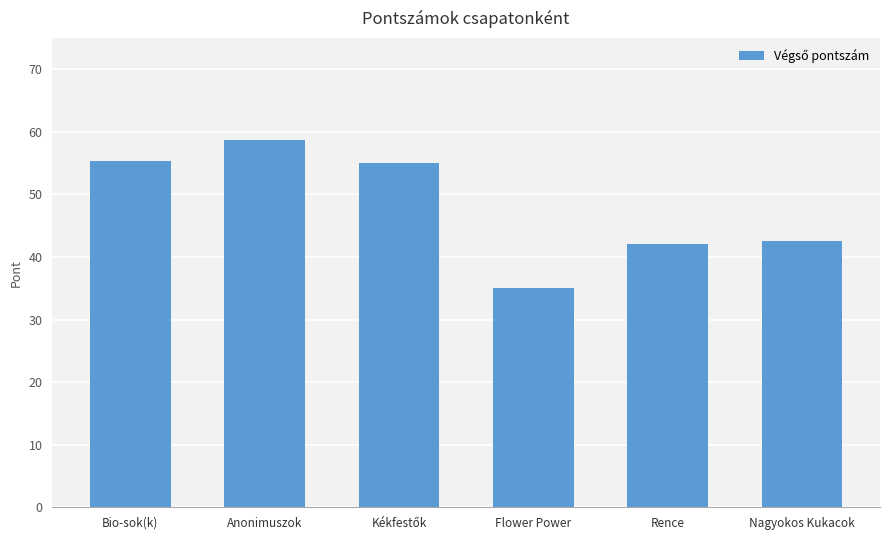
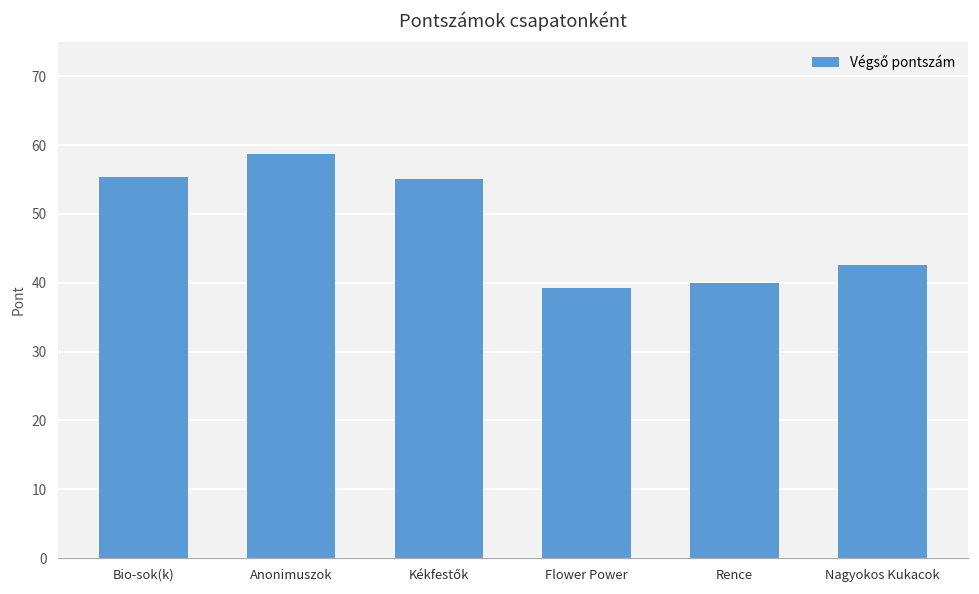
  {
    "Bio-sok(k)": 55,
    "Anonimuszok": 59,
    "Kékfestők": 55,
-   "Flower Power": 35,
-   "Rence": 42,
+   "Flower Power": 39,
+   "Rence": 40,
    "Nagyokos Kukacok": 43
  }
